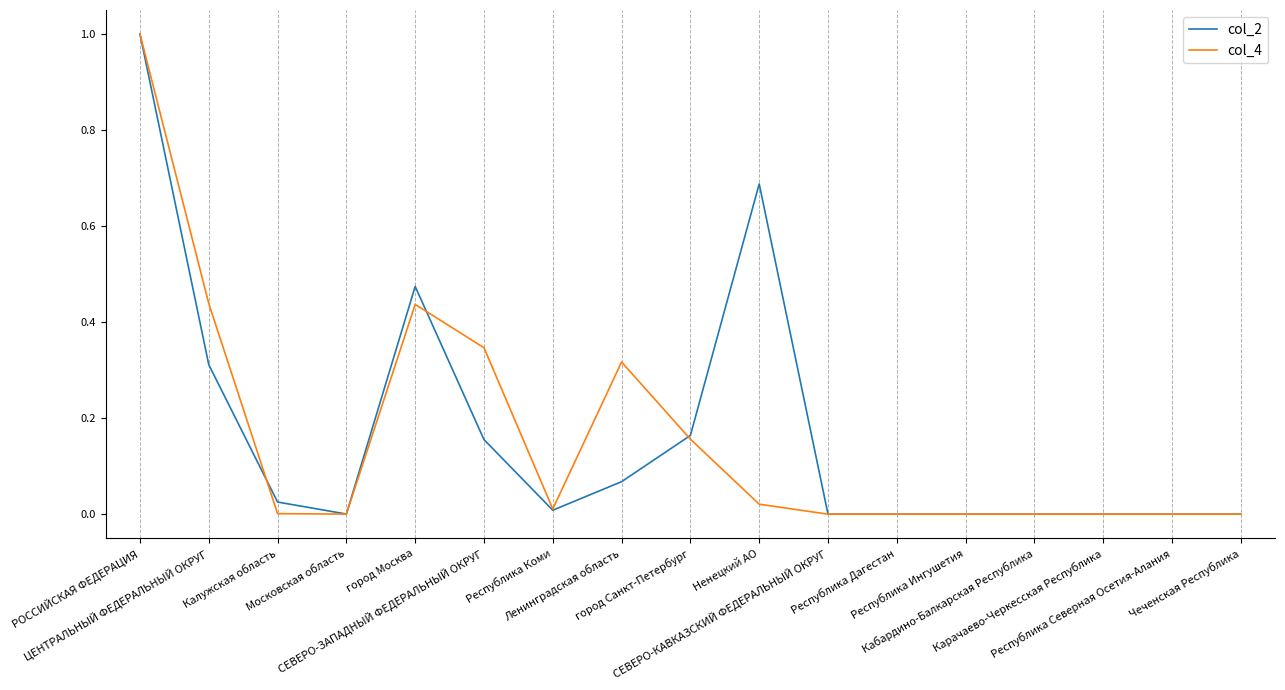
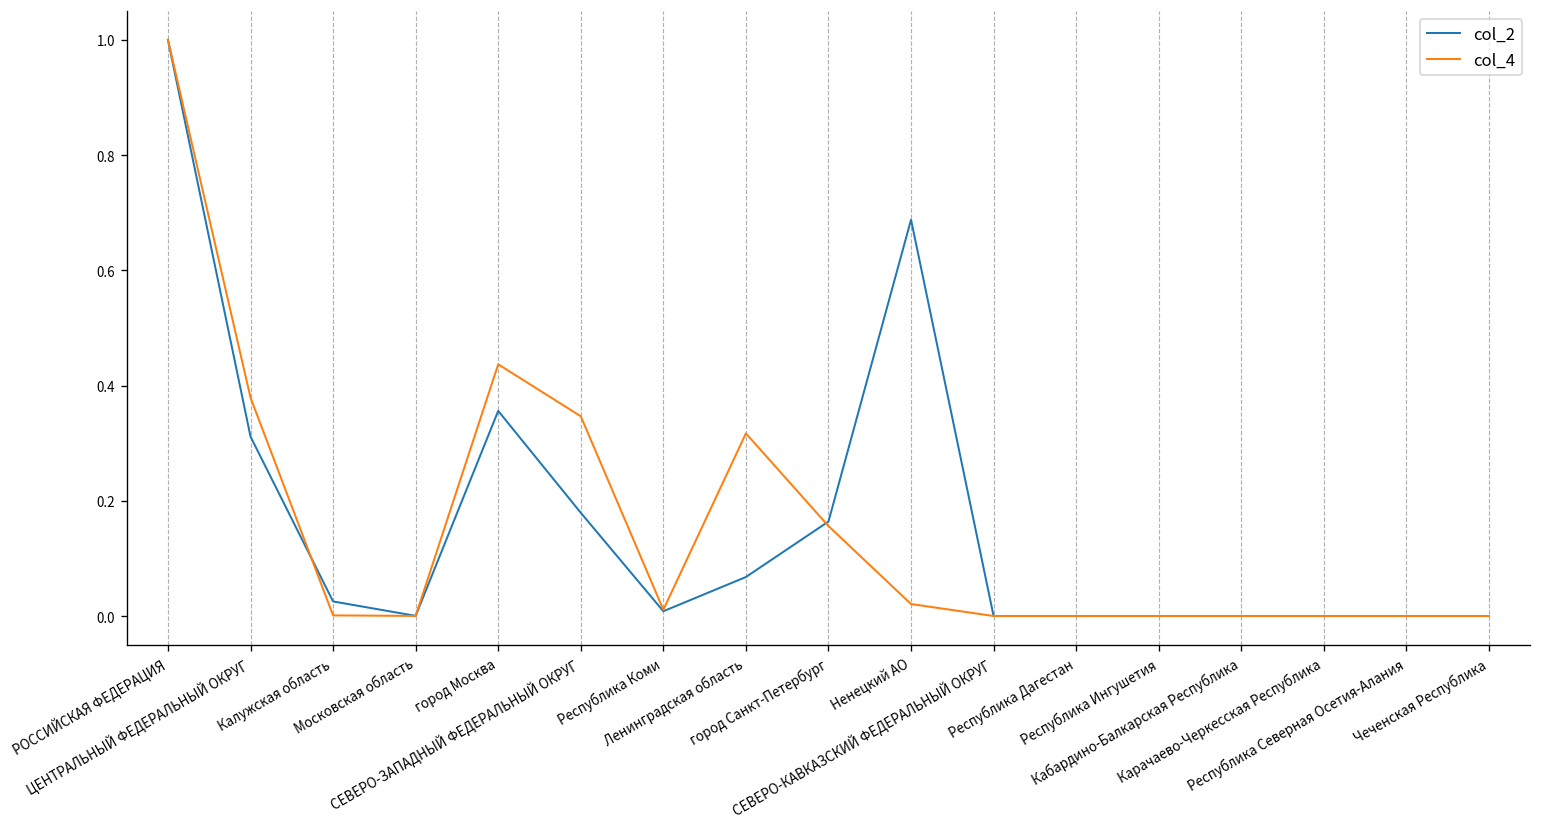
  {
    "col_2": {
      "ЦЕНТРАЛЬНЫЙ ФЕДЕРАЛЬНЫЙ ОКРУГ": 0.31,
      "Калужская область": 0.03,
-     "город Москва": 0.47,
-     "СЕВЕРО-ЗАПАДНЫЙ ФЕДЕРАЛЬНЫЙ ОКРУГ": 0.16,
+     "город Москва": 0.36,
+     "СЕВЕРО-ЗАПАДНЫЙ ФЕДЕРАЛЬНЫЙ ОКРУГ": 0.18,
      "Ленинградская область": 0.07,
      "город Санкт-Петербург": 0.16,
      "Ненецкий АО": 0.69
    },
    "col_4": {
-     "ЦЕНТРАЛЬНЫЙ ФЕДЕРАЛЬНЫЙ ОКРУГ": 0.44,
+     "ЦЕНТРАЛЬНЫЙ ФЕДЕРАЛЬНЫЙ ОКРУГ": 0.38,
      "Калужская область": 0.00,
      "город Москва": 0.44,
      "СЕВЕРО-ЗАПАДНЫЙ ФЕДЕРАЛЬНЫЙ ОКРУГ": 0.35,
      "Ленинградская область": 0.32,
      "город Санкт-Петербург": 0.16,
      "Ненецкий АО": 0.02
    }
  }
